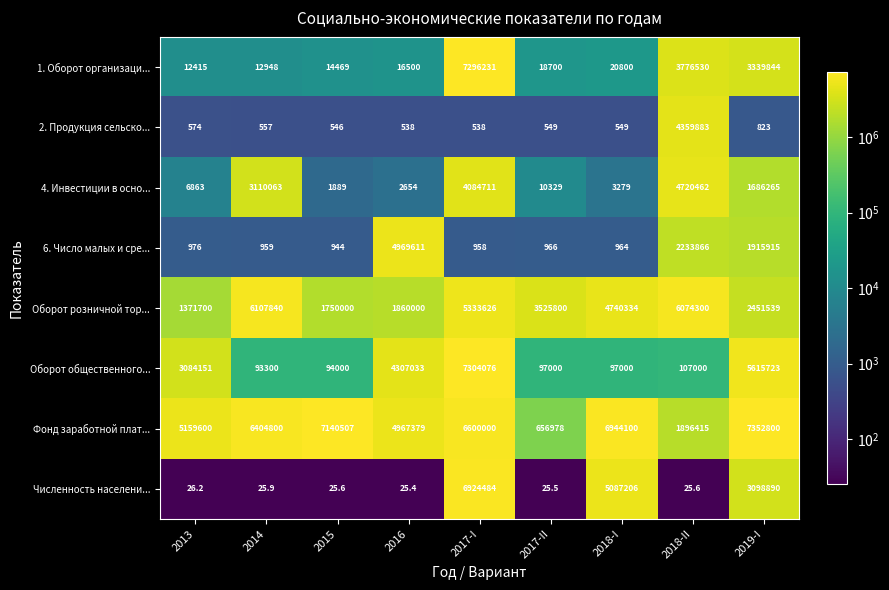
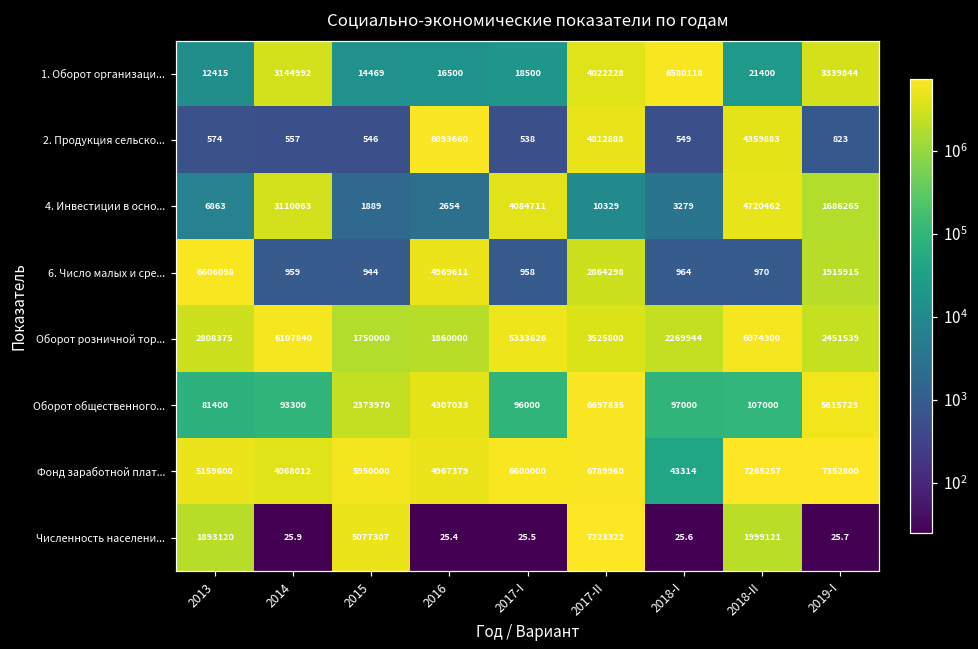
  {
    "1. Оборот организаци...": {
      "2013": 12415,
-     "2014": 12948,
+     "2014": 3144992,
      "2015": 14469,
      "2016": 16500,
-     "2017-I": 7296231,
-     "2017-II": 18700,
-     "2018-I": 20800,
-     "2018-II": 3776530,
+     "2017-I": 18500,
+     "2017-II": 4022228,
+     "2018-I": 6580118,
+     "2018-II": 21400,
      "2019-I": 3339844
    },
    "2. Продукция сельско...": {
      "2013": 574,
      "2014": 557,
      "2015": 546,
-     "2016": 538,
+     "2016": 6893660,
      "2017-I": 538,
-     "2017-II": 549,
+     "2017-II": 4812888,
      "2018-I": 549,
      "2018-II": 4359883,
      "2019-I": 823
    },
    "4. Инвестиции в осно...": {
      "2013": 6863,
      "2014": 3110063,
      "2015": 1889,
      "2016": 2654,
      "2017-I": 4084711,
      "2017-II": 10329,
      "2018-I": 3279,
      "2018-II": 4720462,
      "2019-I": 1686265
    },
    "6. Число малых и сре...": {
-     "2013": 976,
+     "2013": 6606098,
      "2014": 959,
      "2015": 944,
      "2016": 4969611,
      "2017-I": 958,
-     "2017-II": 966,
+     "2017-II": 2864298,
      "2018-I": 964,
-     "2018-II": 2233866,
+     "2018-II": 970,
      "2019-I": 1915915
    },
    "Оборот розничной тор...": {
-     "2013": 1371700,
+     "2013": 2808375,
      "2014": 6107840,
      "2015": 1750000,
      "2016": 1860000,
      "2017-I": 5333626,
      "2017-II": 3525800,
-     "2018-I": 4740334,
+     "2018-I": 2269944,
      "2018-II": 6074300,
      "2019-I": 2451539
    },
    "Оборот общественного...": {
-     "2013": 3084151,
+     "2013": 81400,
      "2014": 93300,
-     "2015": 94000,
+     "2015": 2373970,
      "2016": 4307033,
-     "2017-I": 7304076,
-     "2017-II": 97000,
+     "2017-I": 96000,
+     "2017-II": 6697835,
      "2018-I": 97000,
      "2018-II": 107000,
      "2019-I": 5615723
    },
    "Фонд заработной плат...": {
      "2013": 5159600,
-     "2014": 6404800,
-     "2015": 7140507,
+     "2014": 4068012,
+     "2015": 5950000,
      "2016": 4967379,
      "2017-I": 6600000,
-     "2017-II": 656978,
-     "2018-I": 6944100,
-     "2018-II": 1896415,
+     "2017-II": 6789960,
+     "2018-I": 43314,
+     "2018-II": 7265257,
      "2019-I": 7352800
    },
    "Численность населени...": {
-     "2013": 26.2,
+     "2013": 1893120,
      "2014": 25.9,
-     "2015": 25.6,
+     "2015": 5077307,
      "2016": 25.4,
-     "2017-I": 6924484,
-     "2017-II": 25.5,
-     "2018-I": 5087206,
-     "2018-II": 25.6,
-     "2019-I": 3098890
+     "2017-I": 25.5,
+     "2017-II": 7223322,
+     "2018-I": 25.6,
+     "2018-II": 1999121,
+     "2019-I": 25.7
    }
  }
